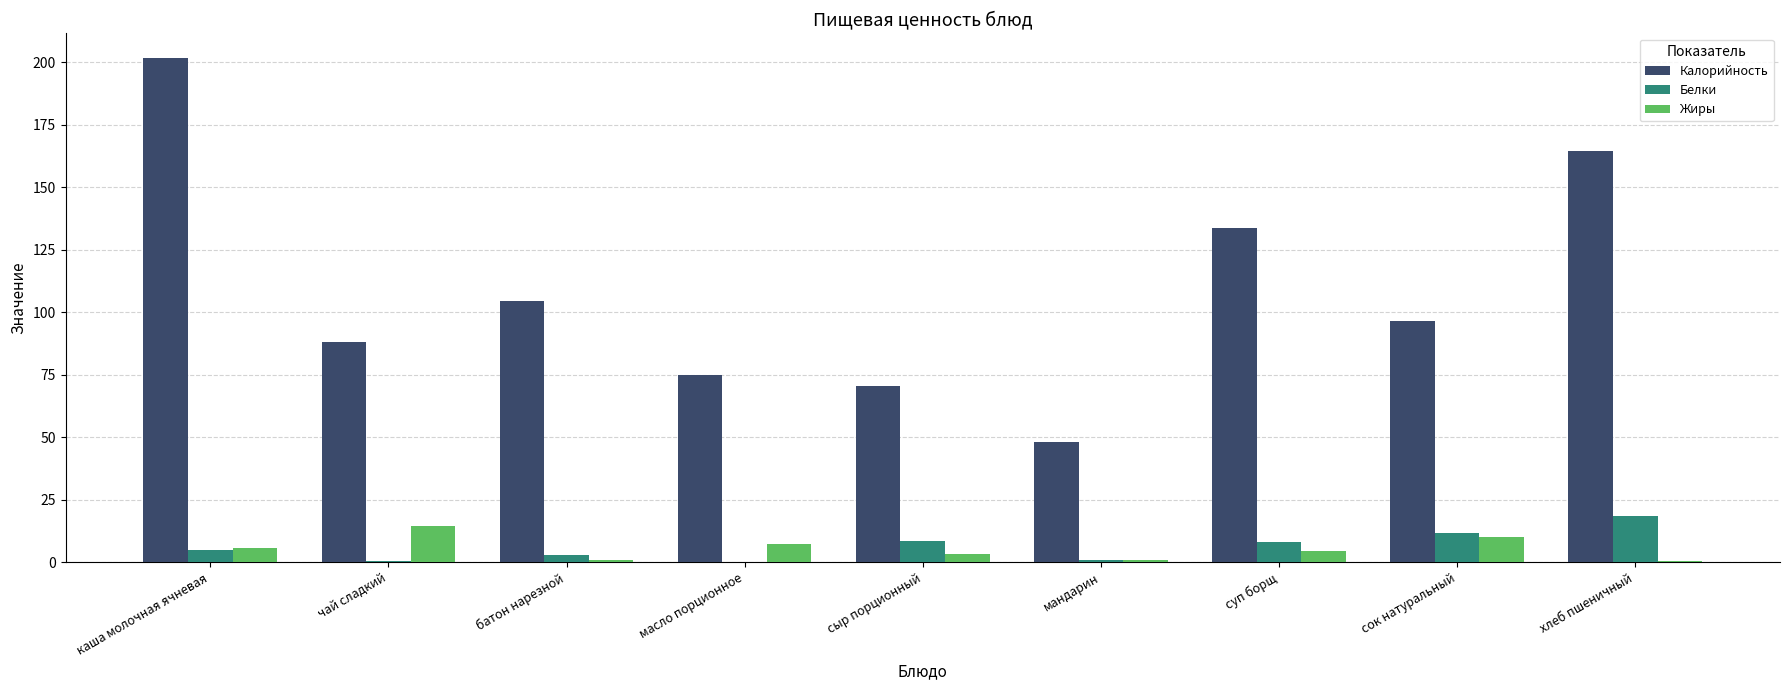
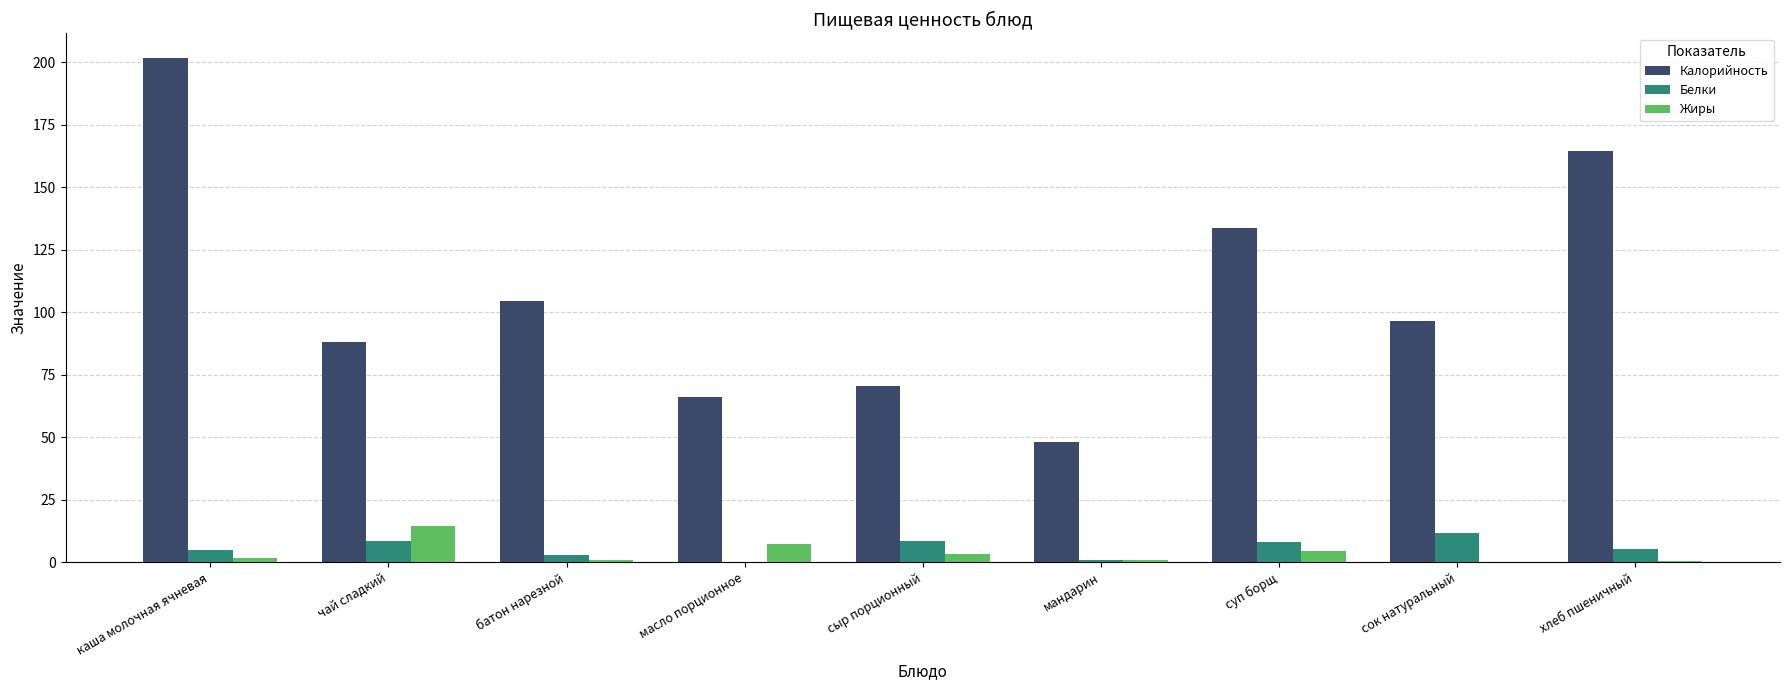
  {
    "Калорийность": {
      "каша молочная ячневая": 202,
      "чай сладкий": 88,
      "батон нарезной": 104,
-     "масло порционное": 75,
+     "масло порционное": 66,
      "сыр порционный": 71,
      "мандарин": 48,
      "суп борщ": 134,
      "сок натуральный": 97,
      "хлеб пшеничный": 165
    },
    "Белки": {
      "каша молочная ячневая": 5,
-     "чай сладкий": 0,
+     "чай сладкий": 9,
      "батон нарезной": 3,
      "сыр порционный": 8,
      "суп борщ": 8,
      "сок натуральный": 12,
-     "хлеб пшеничный": 18
+     "хлеб пшеничный": 6
    },
    "Жиры": {
-     "каша молочная ячневая": 6,
+     "каша молочная ячневая": 2,
      "чай сладкий": 15,
      "батон нарезной": 1,
      "масло порционное": 7,
      "сыр порционный": 3,
      "суп борщ": 5,
-     "сок натуральный": 10
+     "сок натуральный": 0
    }
  }
